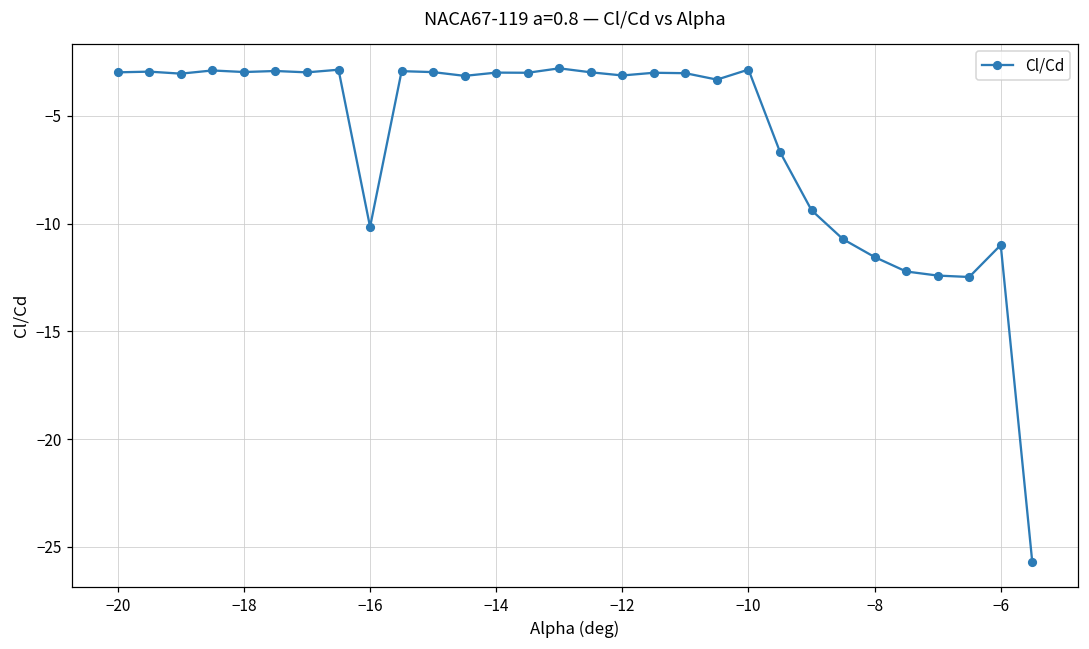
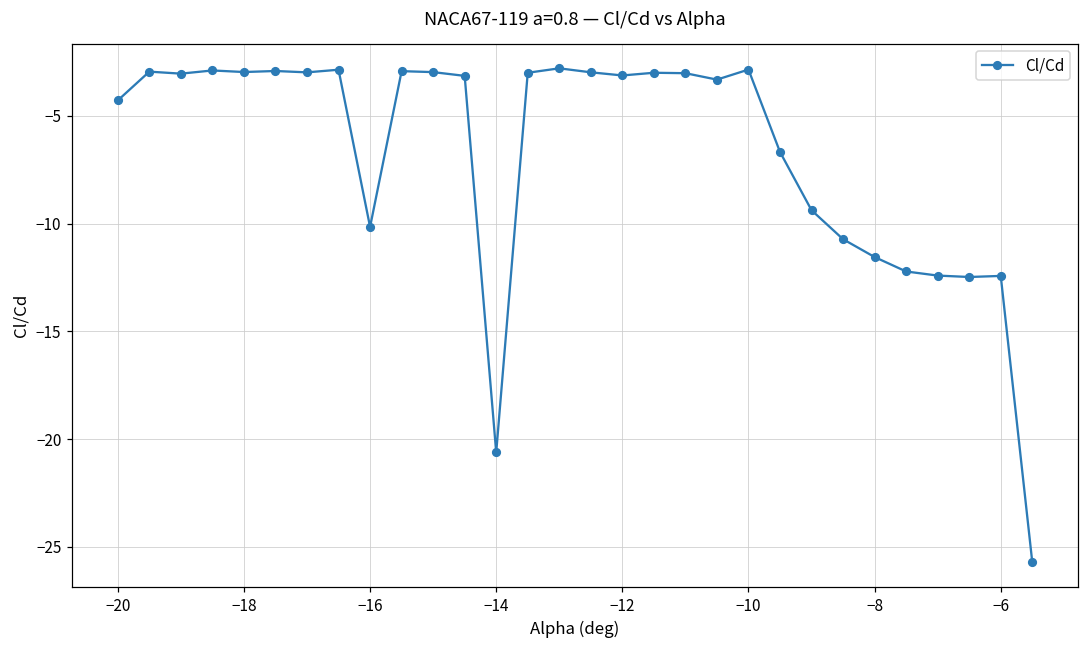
  {
-   "−20": -3.0,
+   "−20": -4.3,
    "−18": -3.0,
    "−16": -10.2,
-   "−14": -3.0,
+   "−14": -20.6,
    "−12": -3.1,
    "−10": -2.9,
    "−8": -11.6,
-   "−6": -11.0
+   "−6": -12.4
  }
